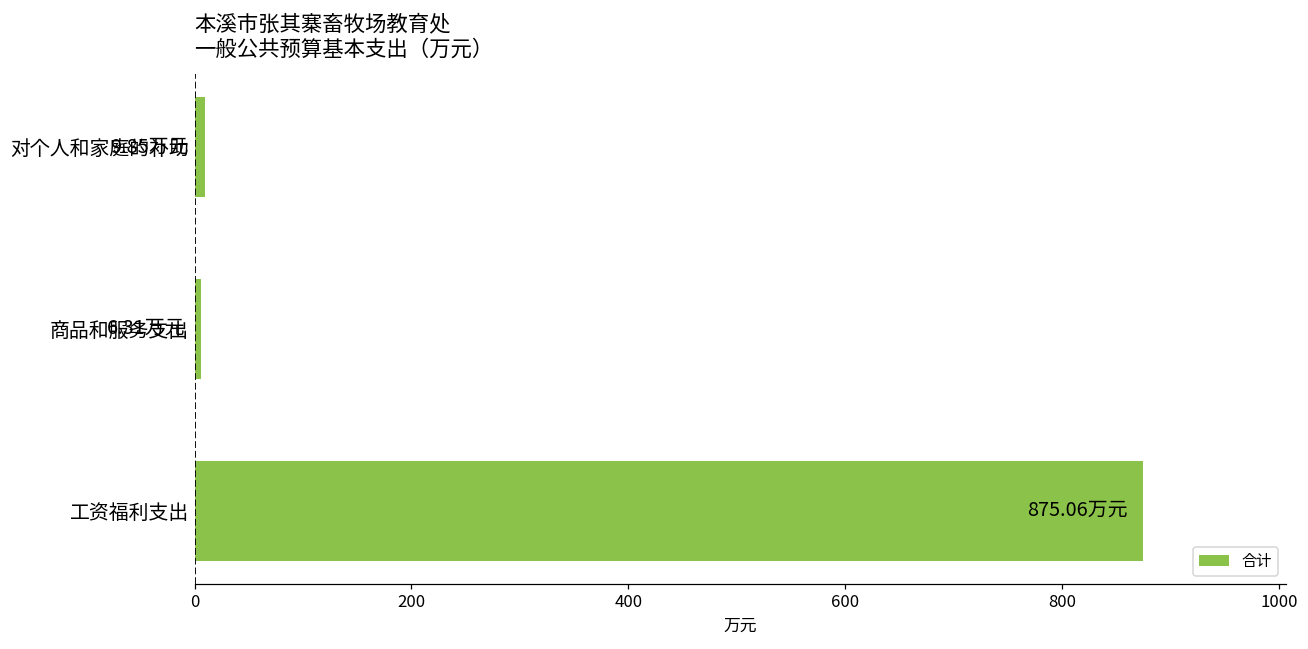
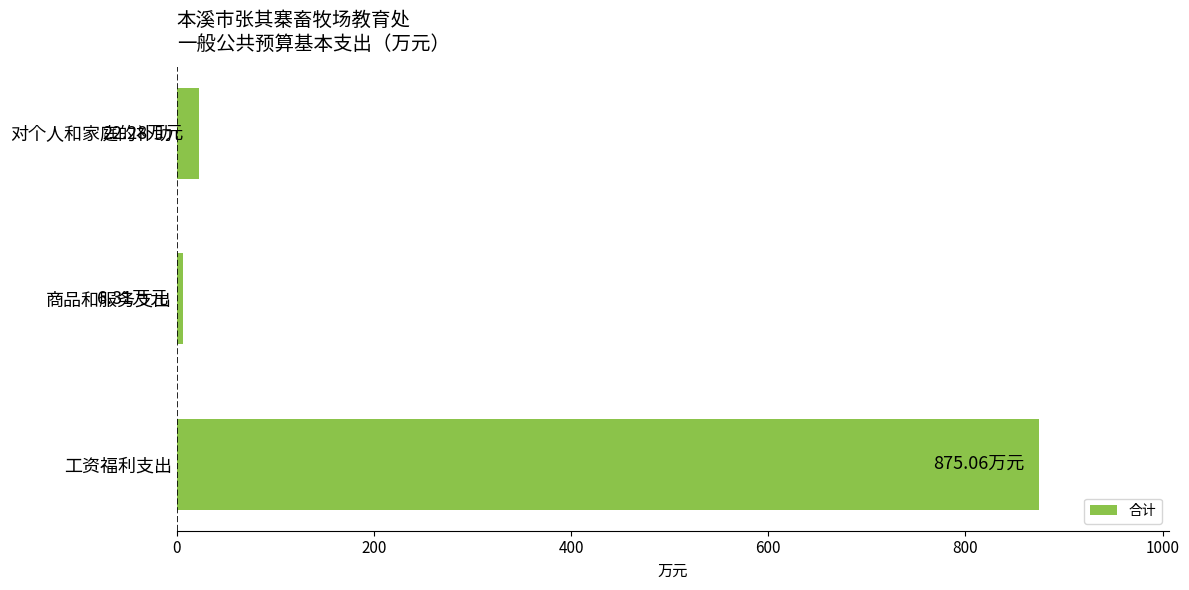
  {
-   "对个人和家庭的补助": 9.85,
+   "对个人和家庭的补助": 22.28,
    "商品和服务支出": 6.31,
    "工资福利支出": 875.06
  }
